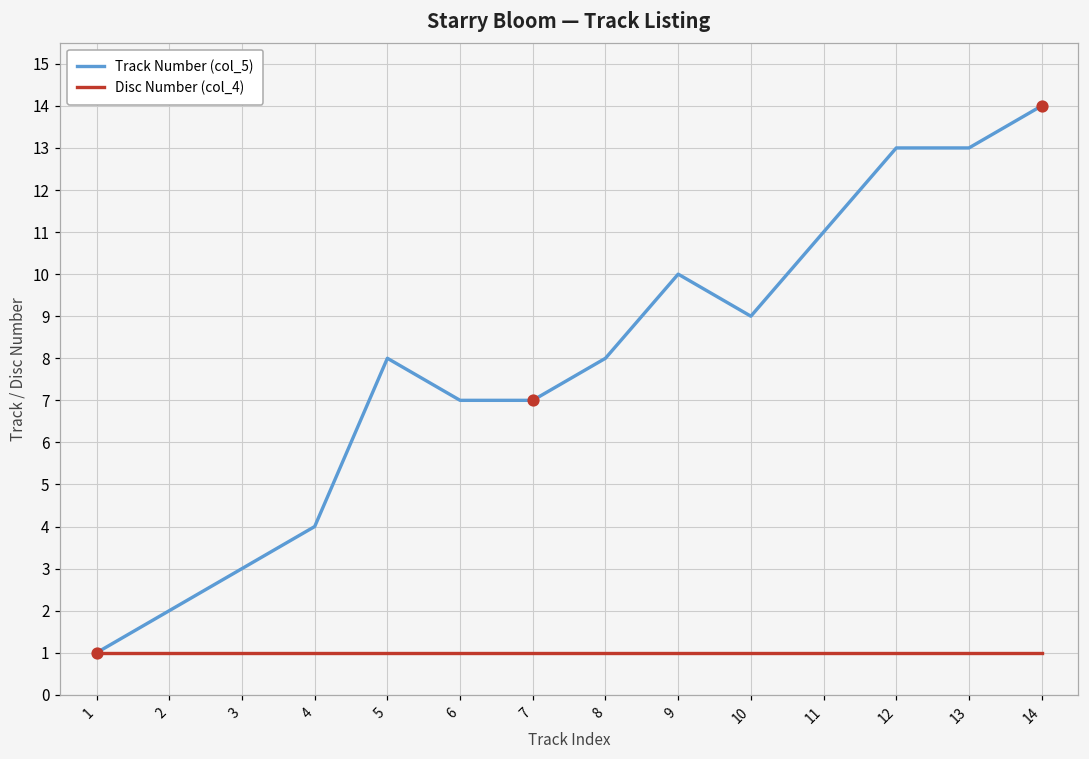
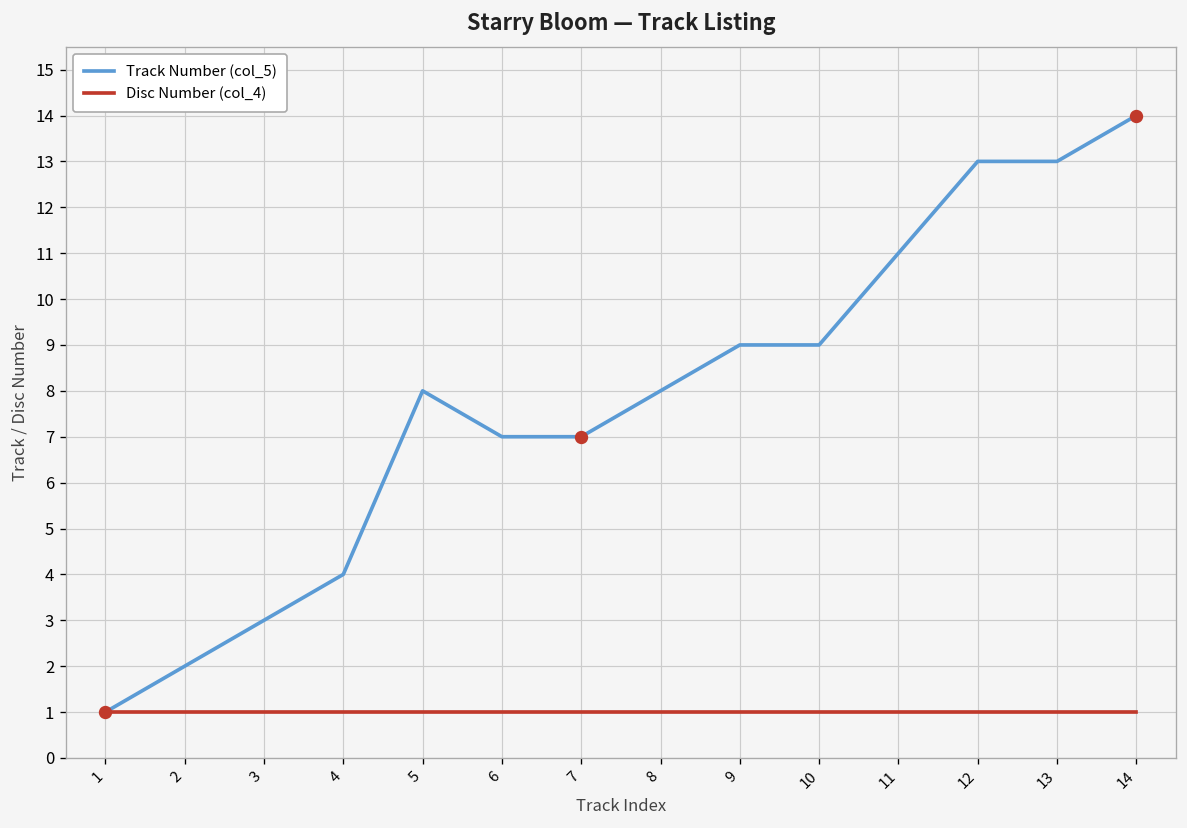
  {
    "Track Number (col_5)": {
      "2": 2,
      "3": 3,
      "4": 4,
      "5": 8,
      "6": 7,
      "8": 8,
-     "9": 10,
+     "9": 9,
      "10": 9,
      "11": 11,
      "12": 13,
      "13": 13
    }
  }
